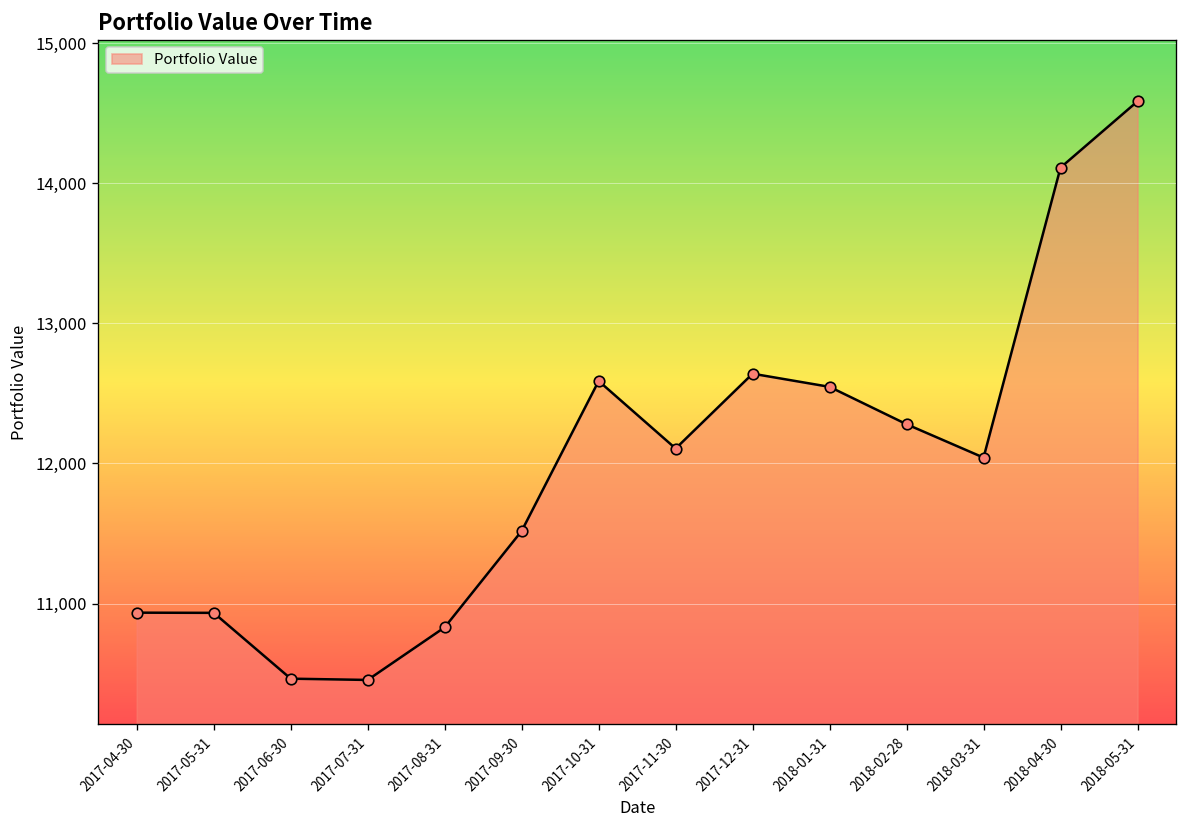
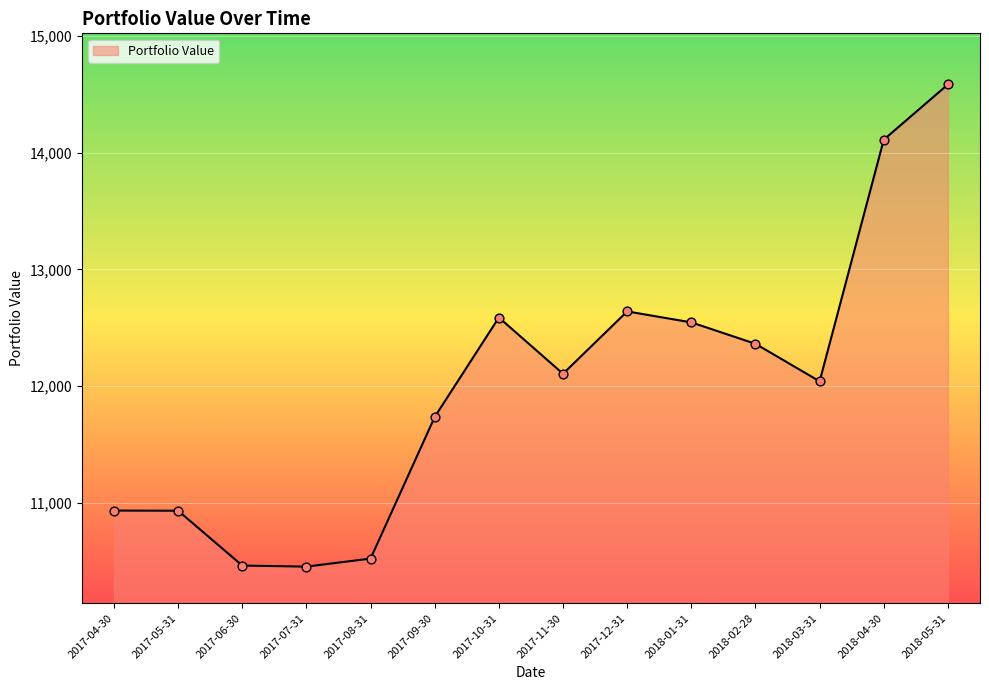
  {
    "2017-04-30": "10,940",
    "2017-05-31": "10,930",
    "2017-06-30": "10,460",
    "2017-07-31": "10,450",
-   "2017-08-31": "10,830",
-   "2017-09-30": "11,520",
+   "2017-08-31": "10,520",
+   "2017-09-30": "11,740",
    "2017-10-31": "12,590",
    "2017-11-30": "12,110",
    "2017-12-31": "12,640",
    "2018-01-31": "12,550",
-   "2018-02-28": "12,280",
+   "2018-02-28": "12,360",
    "2018-03-31": "12,040",
    "2018-04-30": "14,110",
    "2018-05-31": "14,580"
  }
